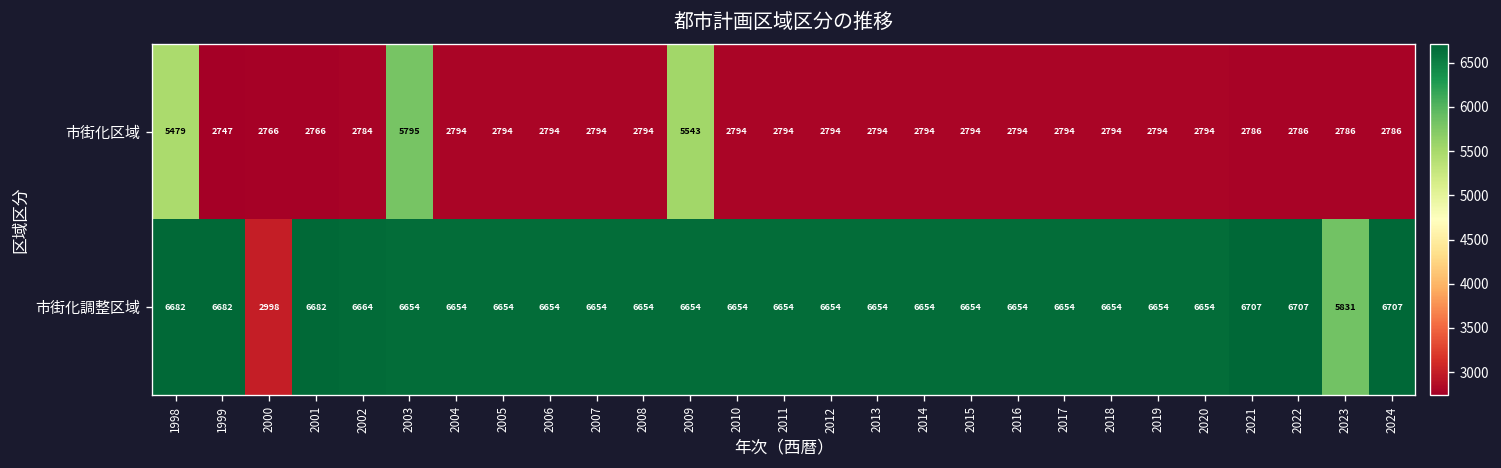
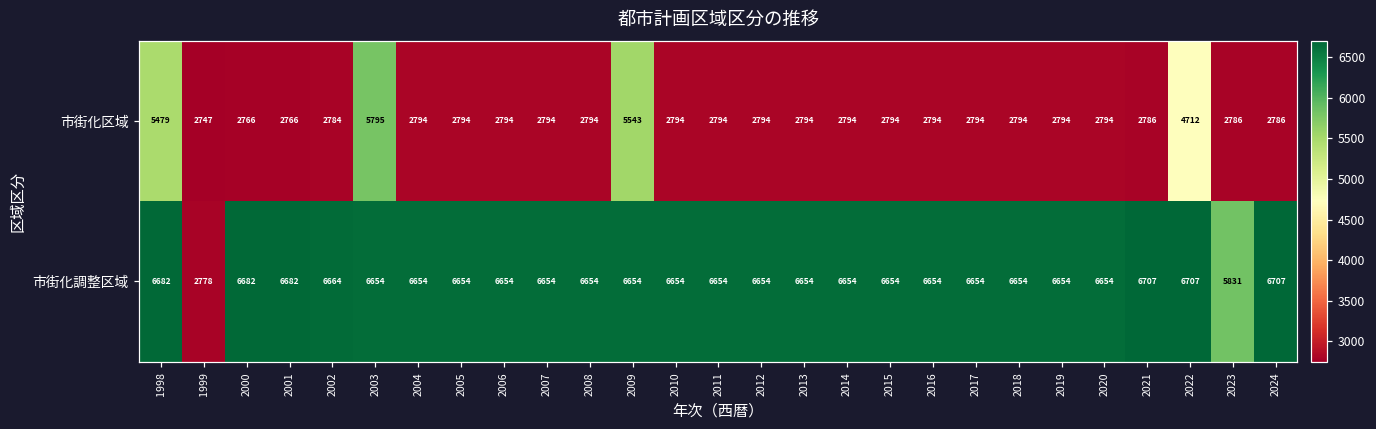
  {
    "市街化区域": {
      "1998": 5479,
      "1999": 2747,
      "2000": 2766,
      "2001": 2766,
      "2002": 2784,
      "2003": 5795,
      "2004": 2794,
      "2005": 2794,
      "2006": 2794,
      "2007": 2794,
      "2008": 2794,
      "2009": 5543,
      "2010": 2794,
      "2011": 2794,
      "2012": 2794,
      "2013": 2794,
      "2014": 2794,
      "2015": 2794,
      "2016": 2794,
      "2017": 2794,
      "2018": 2794,
      "2019": 2794,
      "2020": 2794,
      "2021": 2786,
-     "2022": 2786,
+     "2022": 4712,
      "2023": 2786,
      "2024": 2786
    },
    "市街化調整区域": {
      "1998": 6682,
-     "1999": 6682,
-     "2000": 2998,
+     "1999": 2778,
+     "2000": 6682,
      "2001": 6682,
      "2002": 6664,
      "2003": 6654,
      "2004": 6654,
      "2005": 6654,
      "2006": 6654,
      "2007": 6654,
      "2008": 6654,
      "2009": 6654,
      "2010": 6654,
      "2011": 6654,
      "2012": 6654,
      "2013": 6654,
      "2014": 6654,
      "2015": 6654,
      "2016": 6654,
      "2017": 6654,
      "2018": 6654,
      "2019": 6654,
      "2020": 6654,
      "2021": 6707,
      "2022": 6707,
      "2023": 5831,
      "2024": 6707
    }
  }
